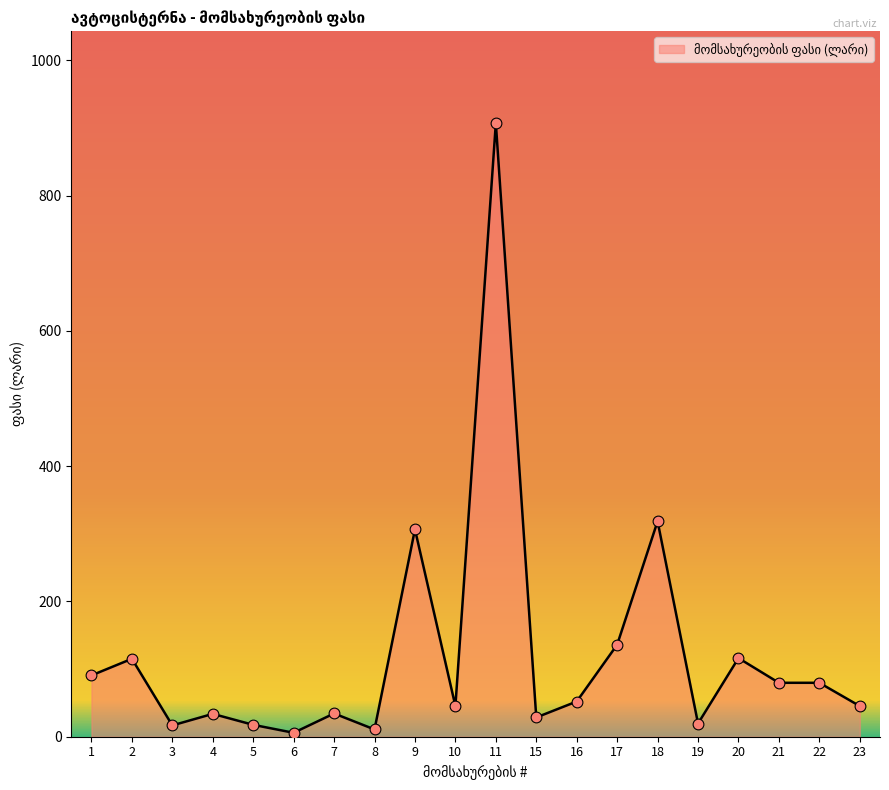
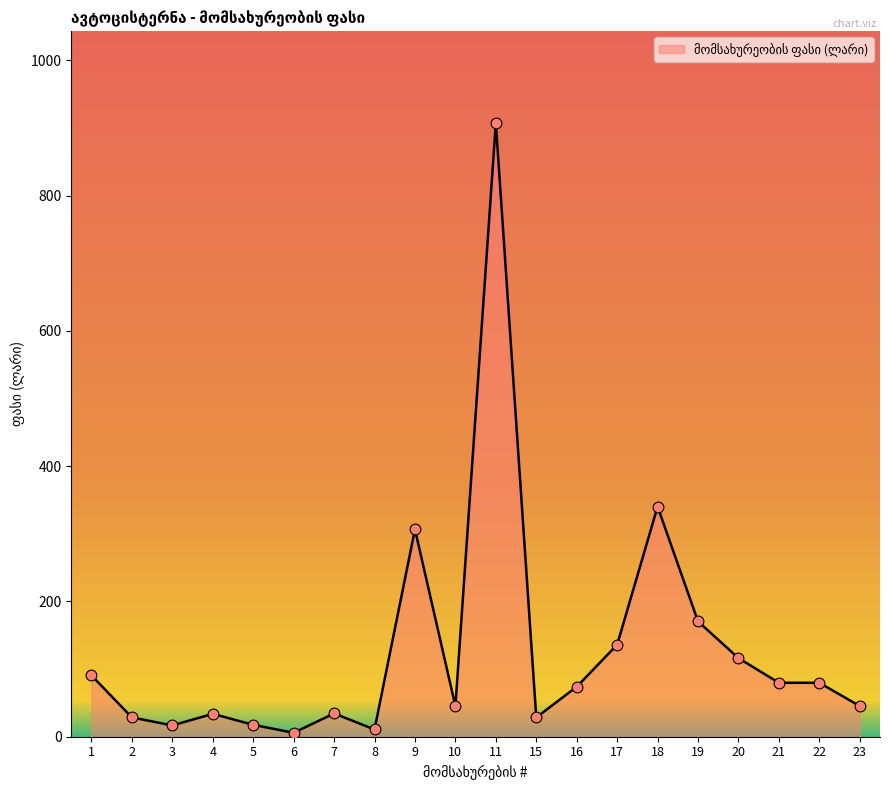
  {
    "1": 90,
-   "2": 120,
+   "2": 30,
    "3": 20,
    "4": 30,
    "5": 20,
    "6": 10,
    "7": 30,
    "8": 10,
    "9": 310,
    "10": 50,
    "11": 910,
    "15": 30,
-   "16": 50,
+   "16": 70,
    "17": 140,
-   "18": 320,
-   "19": 20,
+   "18": 340,
+   "19": 170,
    "20": 120,
    "21": 80,
    "22": 80,
    "23": 50
  }
